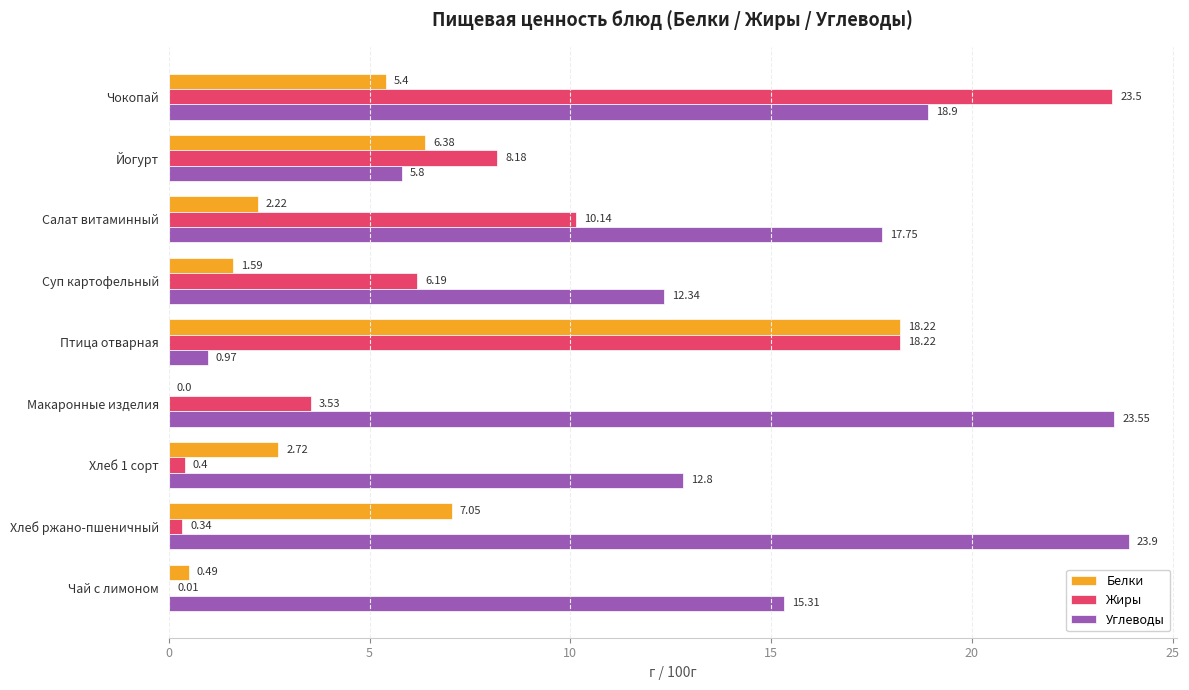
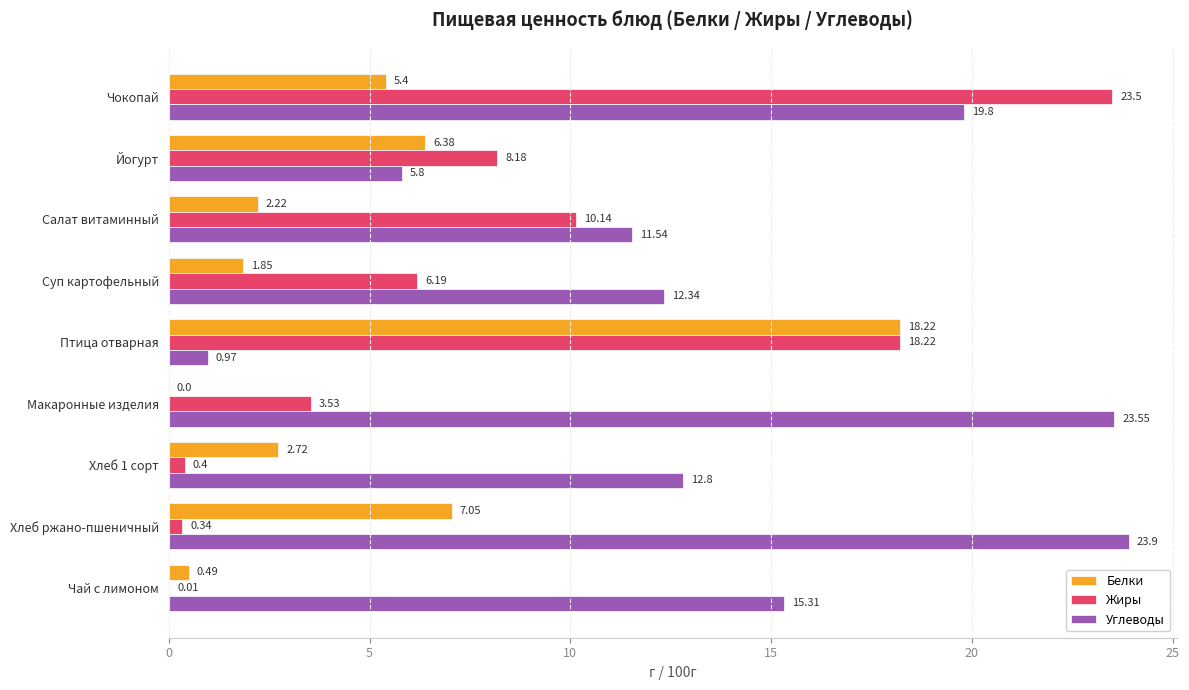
  {
    "Белки": {
      "Чокопай": 5.4,
      "Йогурт": 6.38,
      "Салат витаминный": 2.22,
-     "Суп картофельный": 1.59,
+     "Суп картофельный": 1.85,
      "Птица отварная": 18.22,
      "Макаронные изделия": 0.0,
      "Хлеб 1 сорт": 2.72,
      "Хлеб ржано-пшеничный": 7.05,
      "Чай с лимоном": 0.49
    },
    "Жиры": {
      "Чокопай": 23.5,
      "Йогурт": 8.18,
      "Салат витаминный": 10.14,
      "Суп картофельный": 6.19,
      "Птица отварная": 18.22,
      "Макаронные изделия": 3.53,
      "Хлеб 1 сорт": 0.4,
      "Хлеб ржано-пшеничный": 0.34,
      "Чай с лимоном": 0.01
    },
    "Углеводы": {
-     "Чокопай": 18.9,
+     "Чокопай": 19.8,
      "Йогурт": 5.8,
-     "Салат витаминный": 17.75,
+     "Салат витаминный": 11.54,
      "Суп картофельный": 12.34,
      "Птица отварная": 0.97,
      "Макаронные изделия": 23.55,
      "Хлеб 1 сорт": 12.8,
      "Хлеб ржано-пшеничный": 23.9,
      "Чай с лимоном": 15.31
    }
  }
